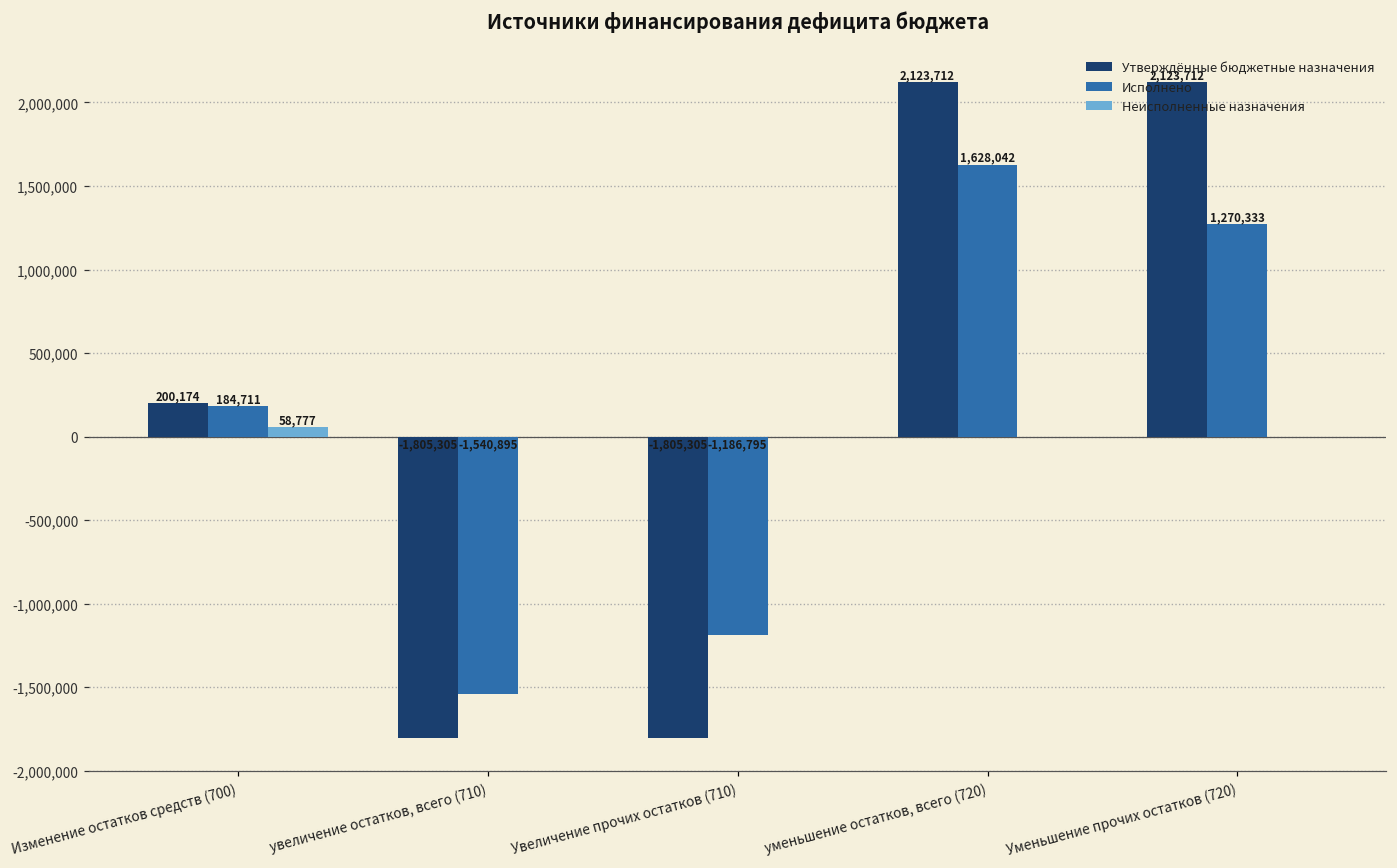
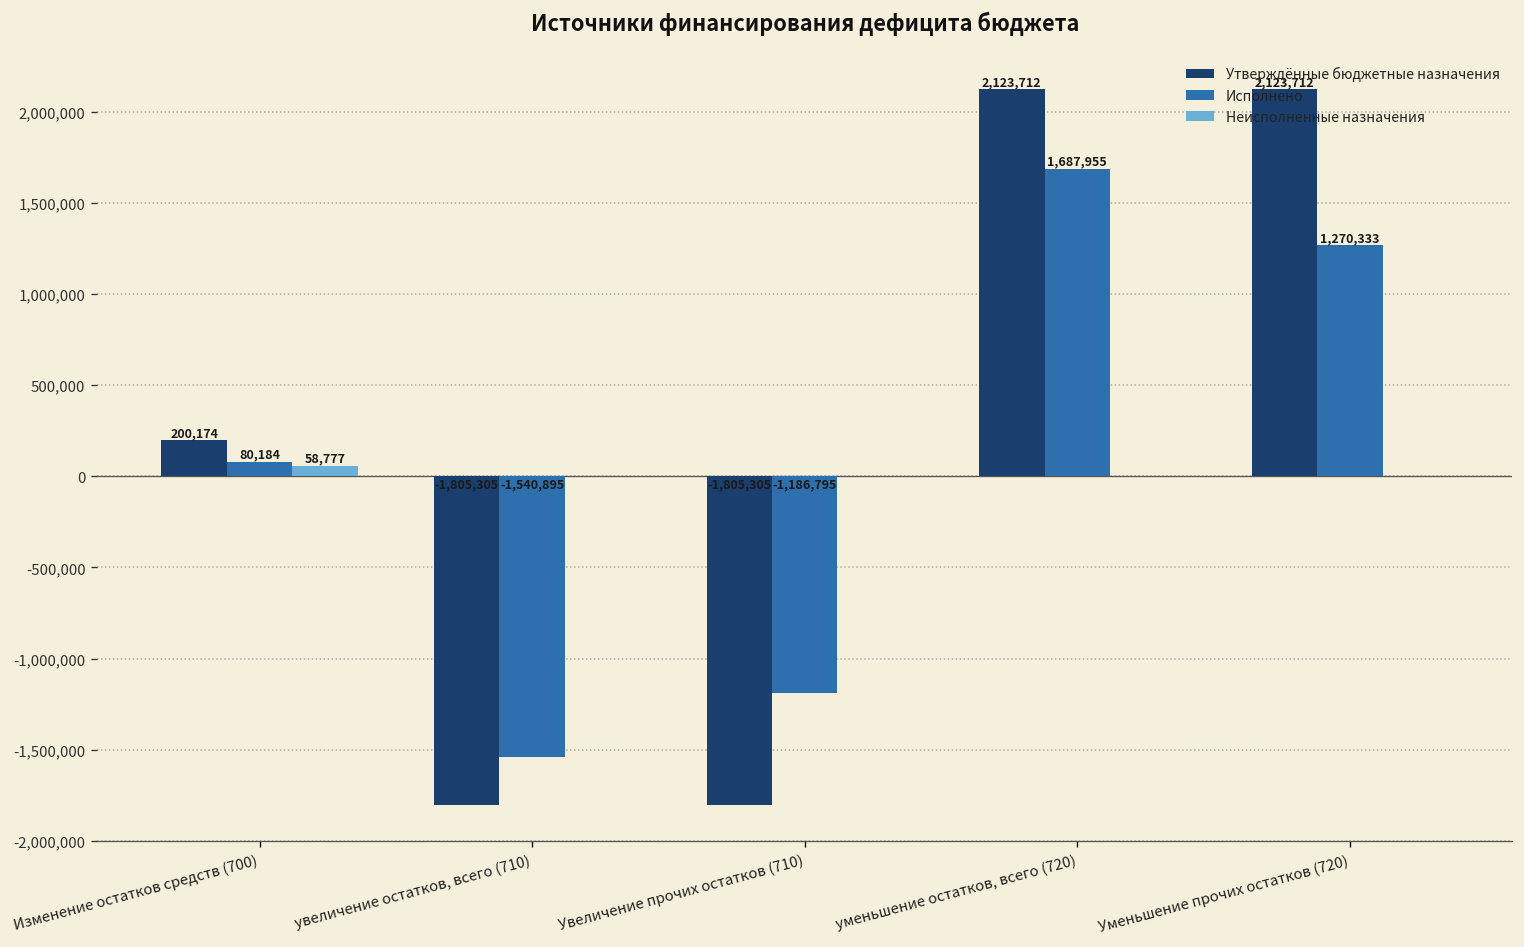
  {
    "Утверждённые бюджетные назначения": {
      "Изменение остатков средств (700)": "200,174",
      "увеличение остатков, всего (710)": "-1,805,305",
      "Увеличение прочих остатков (710)": "-1,805,305",
      "уменьшение остатков, всего (720)": "2,123,712",
      "Уменьшение прочих остатков (720)": "2,123,712"
    },
    "Исполнено": {
-     "Изменение остатков средств (700)": "184,711",
+     "Изменение остатков средств (700)": "80,184",
      "увеличение остатков, всего (710)": "-1,540,895",
      "Увеличение прочих остатков (710)": "-1,186,795",
-     "уменьшение остатков, всего (720)": "1,628,042",
+     "уменьшение остатков, всего (720)": "1,687,955",
      "Уменьшение прочих остатков (720)": "1,270,333"
    },
    "Неисполненные назначения": {
      "Изменение остатков средств (700)": "58,777"
    }
  }
